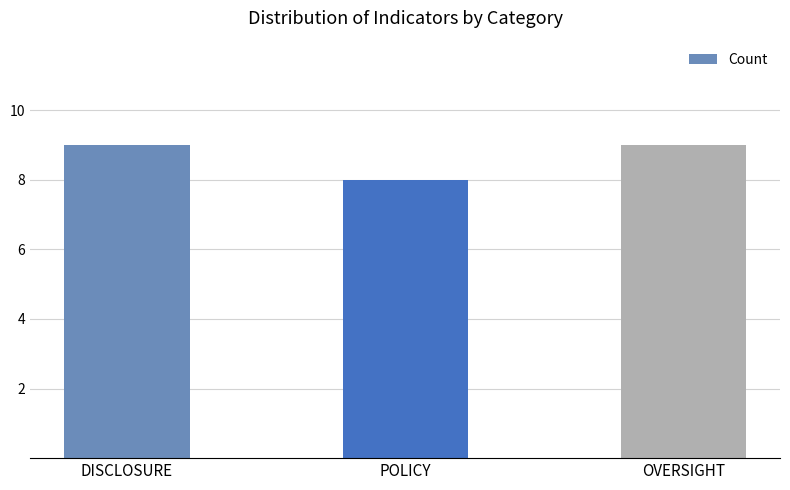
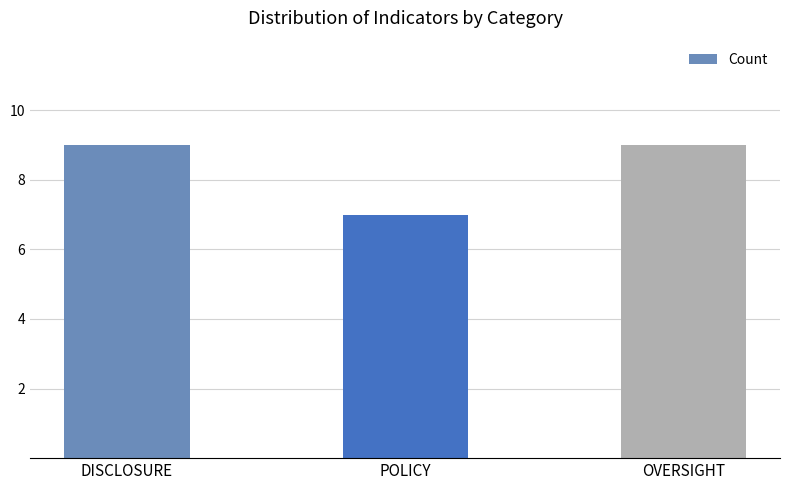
  {
    "DISCLOSURE": 9,
-   "POLICY": 8,
+   "POLICY": 7,
    "OVERSIGHT": 9
  }
